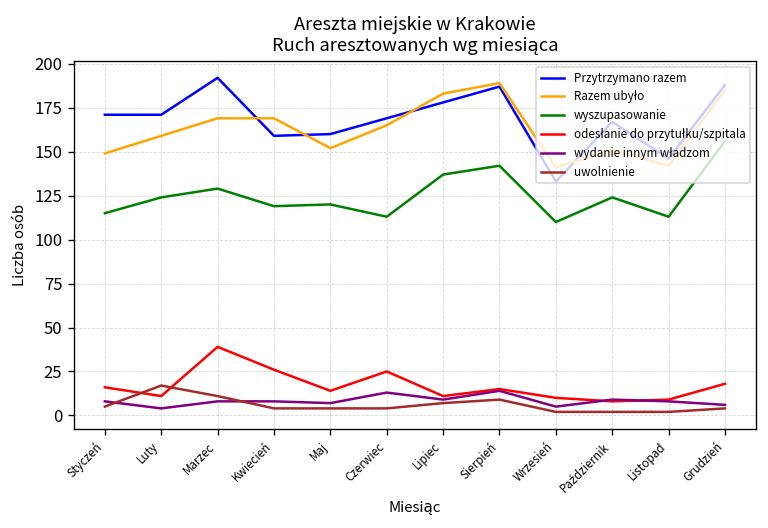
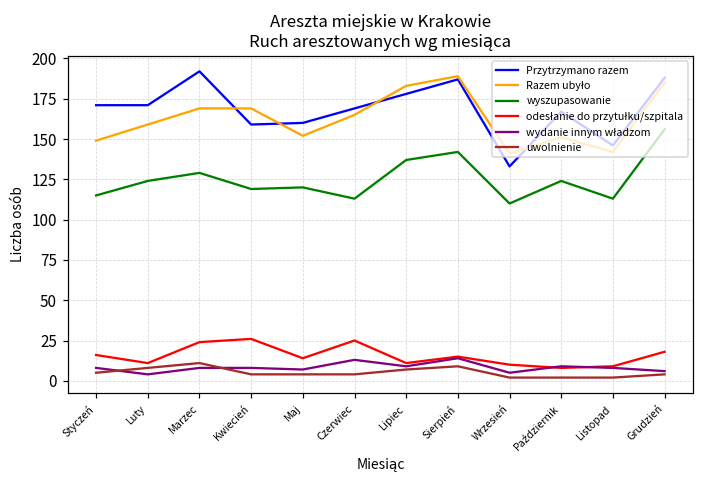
  {
    "Przytrzymano razem": {
      "Styczeń": 171,
      "Luty": 171,
      "Marzec": 192,
      "Kwiecień": 159,
      "Maj": 160,
      "Czerwiec": 169,
      "Lipiec": 178,
      "Sierpień": 187,
      "Wrzesień": 133
    },
    "Razem ubyło": {
      "Styczeń": 149,
      "Luty": 159,
      "Marzec": 169,
      "Kwiecień": 169,
      "Maj": 152,
      "Czerwiec": 165,
      "Lipiec": 183,
      "Sierpień": 189
    },
    "wyszupasowanie": {
      "Styczeń": 115,
      "Luty": 124,
      "Marzec": 129,
      "Kwiecień": 119,
      "Maj": 120,
      "Czerwiec": 113,
      "Lipiec": 137,
      "Sierpień": 142,
      "Wrzesień": 110,
      "Październik": 124,
      "Listopad": 113
    },
    "odesłanie do przytułku/szpitala": {
      "Styczeń": 16,
      "Luty": 11,
-     "Marzec": 39,
+     "Marzec": 24,
      "Kwiecień": 26,
      "Maj": 14,
      "Czerwiec": 25,
      "Lipiec": 11,
      "Wrzesień": 10,
      "Grudzień": 18
    },
    "wydanie innym władzom": {
      "Styczeń": 8,
      "Luty": 4,
      "Marzec": 8,
      "Kwiecień": 8,
      "Maj": 7,
      "Czerwiec": 13,
      "Lipiec": 9,
      "Wrzesień": 5,
      "Grudzień": 6
    },
    "uwolnienie": {
      "Styczeń": 5,
-     "Luty": 17,
+     "Luty": 8,
      "Marzec": 11,
      "Kwiecień": 4,
      "Maj": 4,
      "Czerwiec": 4,
      "Lipiec": 7,
      "Sierpień": 9,
      "Wrzesień": 2,
      "Październik": 2,
      "Listopad": 2,
      "Grudzień": 4
    }
  }
